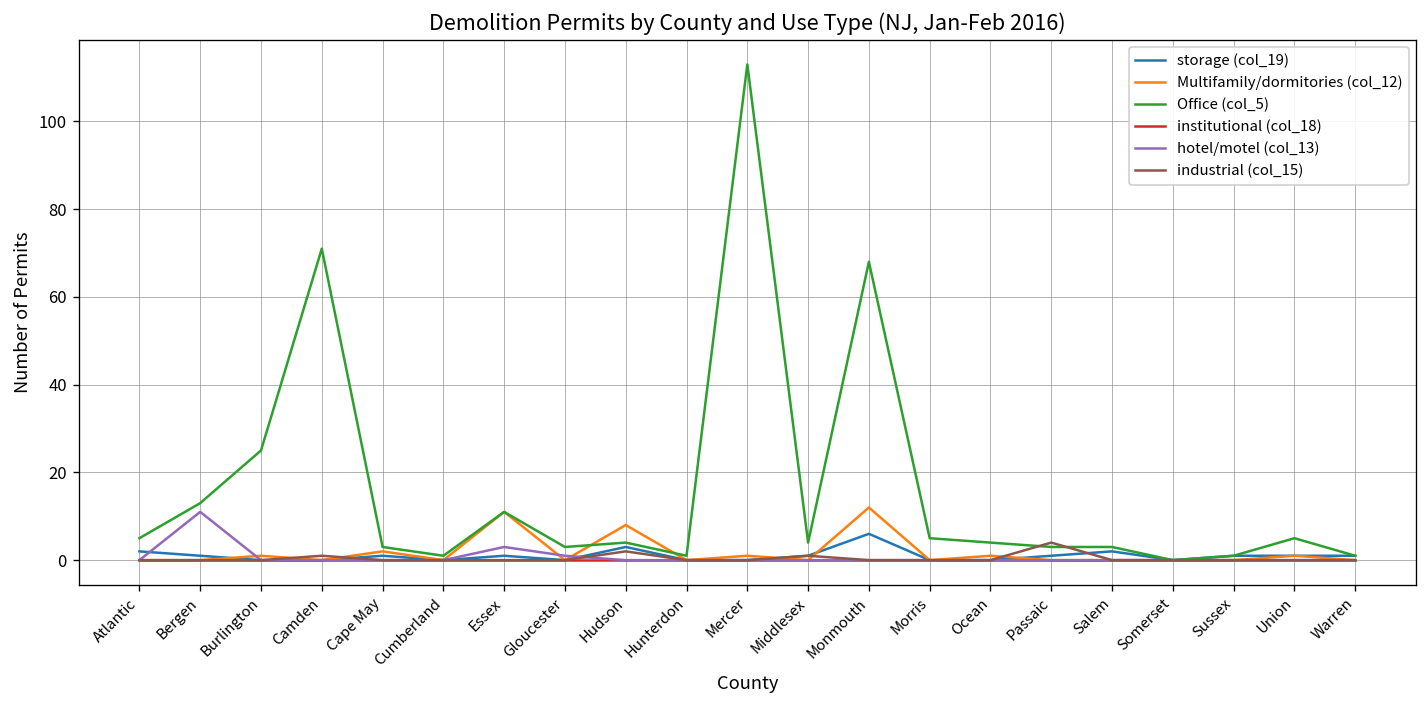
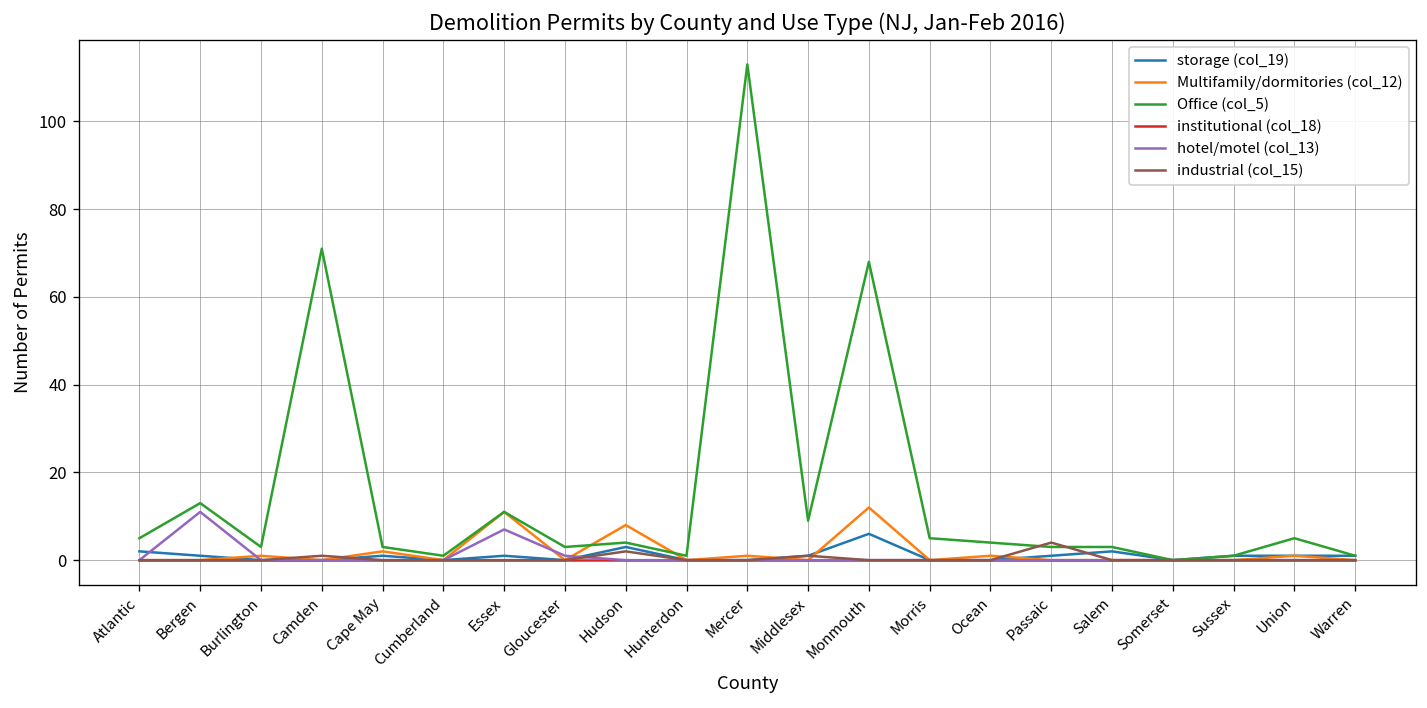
  {
    "storage (col_19)": {
      "Atlantic": 2,
      "Bergen": 1,
      "Cape May": 1,
      "Essex": 1,
      "Hudson": 3,
      "Monmouth": 6,
      "Passaic": 1,
      "Salem": 2
    },
    "Multifamily/dormitories (col_12)": {
      "Burlington": 1,
      "Cape May": 2,
      "Hudson": 8,
      "Mercer": 1,
      "Monmouth": 12,
      "Ocean": 1
    },
    "Office (col_5)": {
      "Atlantic": 5,
      "Bergen": 13,
-     "Burlington": 25,
+     "Burlington": 3,
      "Camden": 71,
      "Cape May": 3,
      "Cumberland": 1,
      "Gloucester": 3,
      "Hudson": 4,
      "Hunterdon": 1,
      "Mercer": 113,
-     "Middlesex": 4,
+     "Middlesex": 9,
      "Monmouth": 68,
      "Morris": 5,
      "Ocean": 4,
      "Passaic": 3,
      "Salem": 3,
      "Union": 5
    },
    "hotel/motel (col_13)": {
      "Bergen": 11,
-     "Essex": 3,
+     "Essex": 7,
      "Gloucester": 1
    },
    "industrial (col_15)": {
      "Camden": 1,
      "Hudson": 2,
      "Passaic": 4
    }
  }
